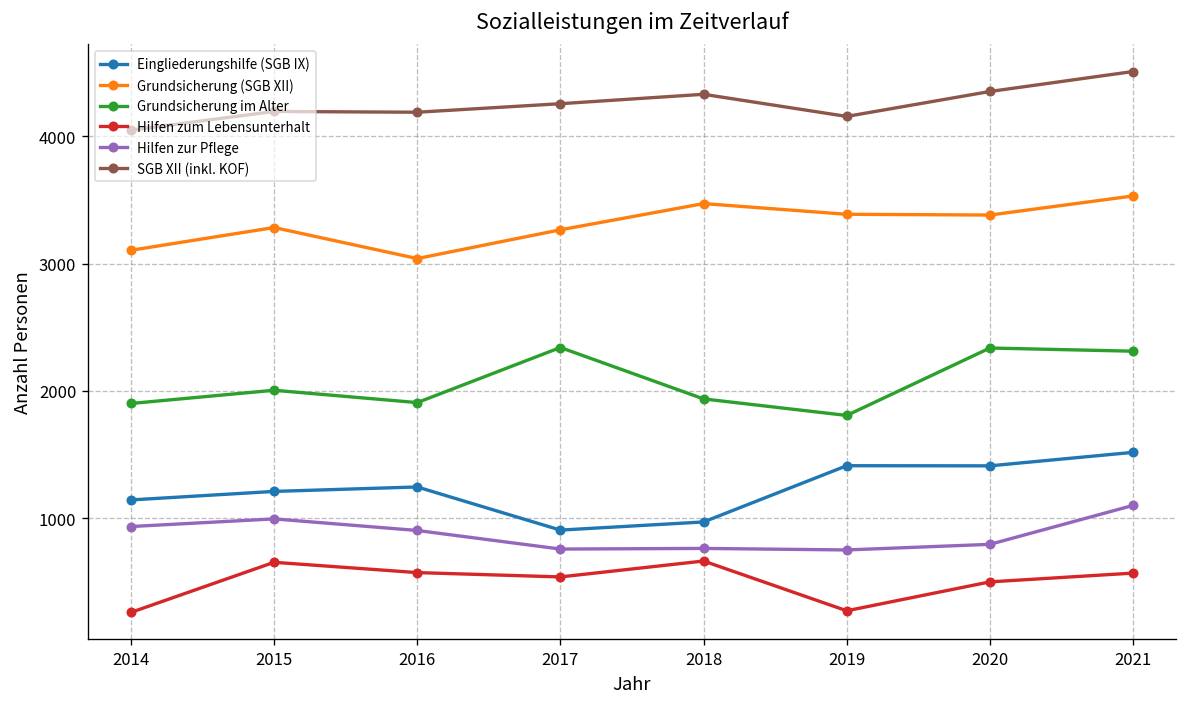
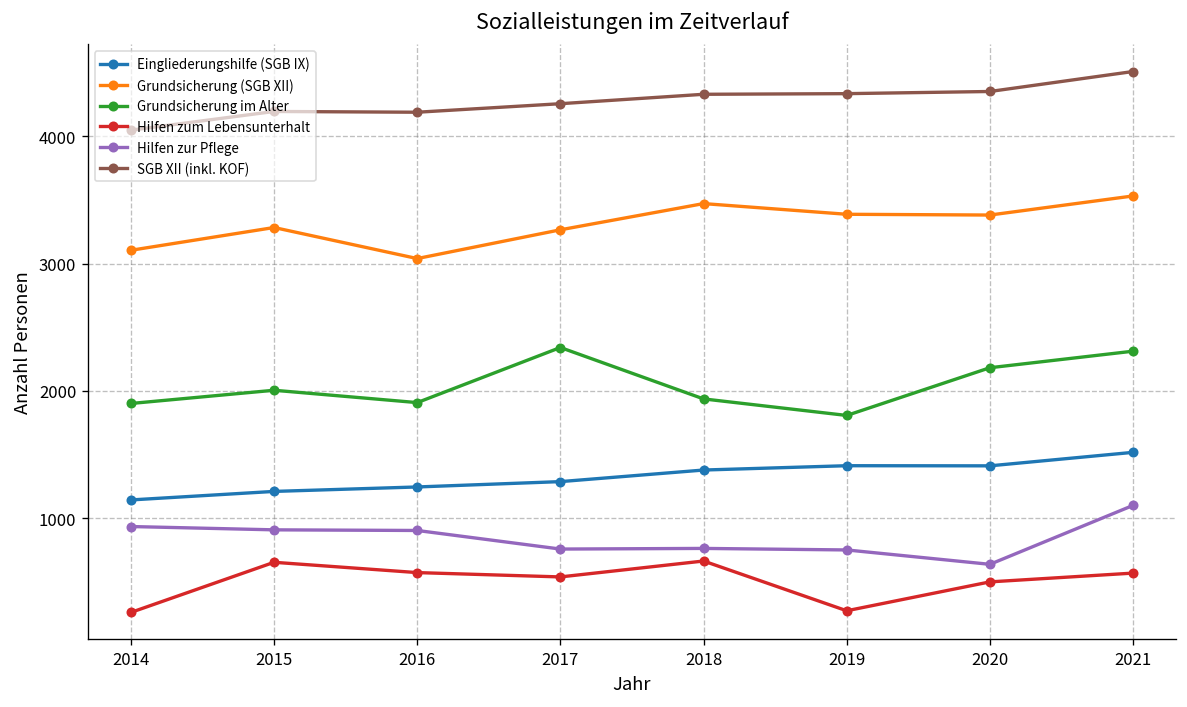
  {
    "Eingliederungshilfe (SGB IX)": {
      "2014": 1140,
      "2015": 1210,
      "2016": 1250,
-     "2017": 910,
-     "2018": 970,
+     "2017": 1290,
+     "2018": 1380,
      "2019": 1410,
      "2020": 1410,
      "2021": 1520
    },
    "Grundsicherung (SGB XII)": {
      "2014": 3110,
      "2015": 3280,
      "2016": 3040,
      "2017": 3270,
      "2018": 3470,
      "2019": 3390,
      "2020": 3380,
      "2021": 3530
    },
    "Grundsicherung im Alter": {
      "2014": 1900,
      "2015": 2010,
      "2016": 1910,
      "2017": 2340,
      "2018": 1940,
      "2019": 1810,
-     "2020": 2340,
+     "2020": 2180,
      "2021": 2310
    },
    "Hilfen zum Lebensunterhalt": {
      "2014": 260,
      "2015": 650,
      "2016": 570,
      "2017": 540,
      "2018": 660,
      "2019": 270,
      "2020": 500,
      "2021": 570
    },
    "Hilfen zur Pflege": {
      "2014": 930,
-     "2015": 990,
+     "2015": 910,
      "2016": 900,
      "2017": 760,
      "2018": 760,
      "2019": 750,
-     "2020": 790,
+     "2020": 640,
      "2021": 1100
    },
    "SGB XII (inkl. KOF)": {
      "2016": 4190,
      "2017": 4260,
      "2018": 4330,
-     "2019": 4160,
+     "2019": 4340,
      "2020": 4350,
      "2021": 4510
    }
  }
